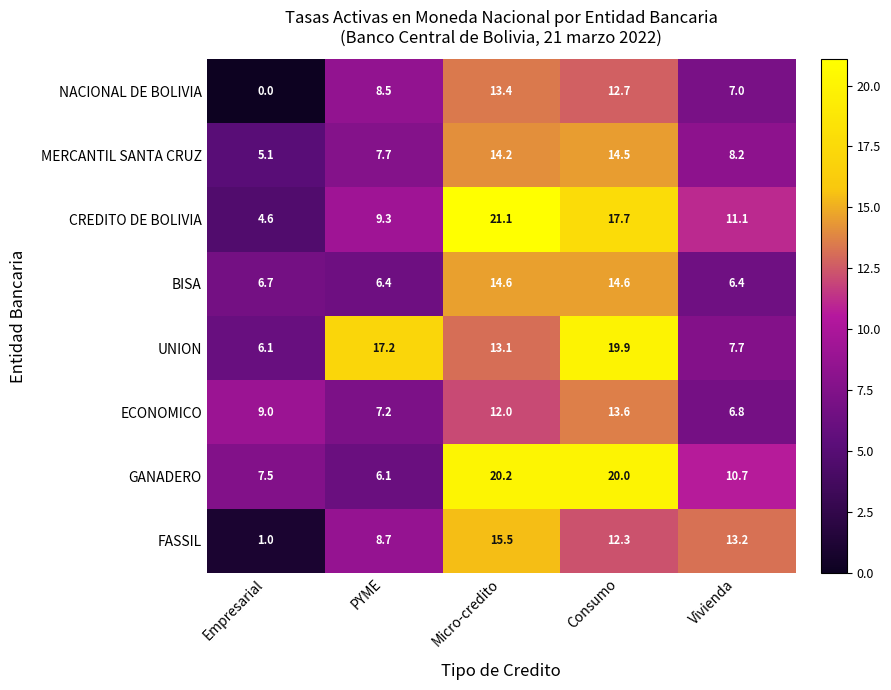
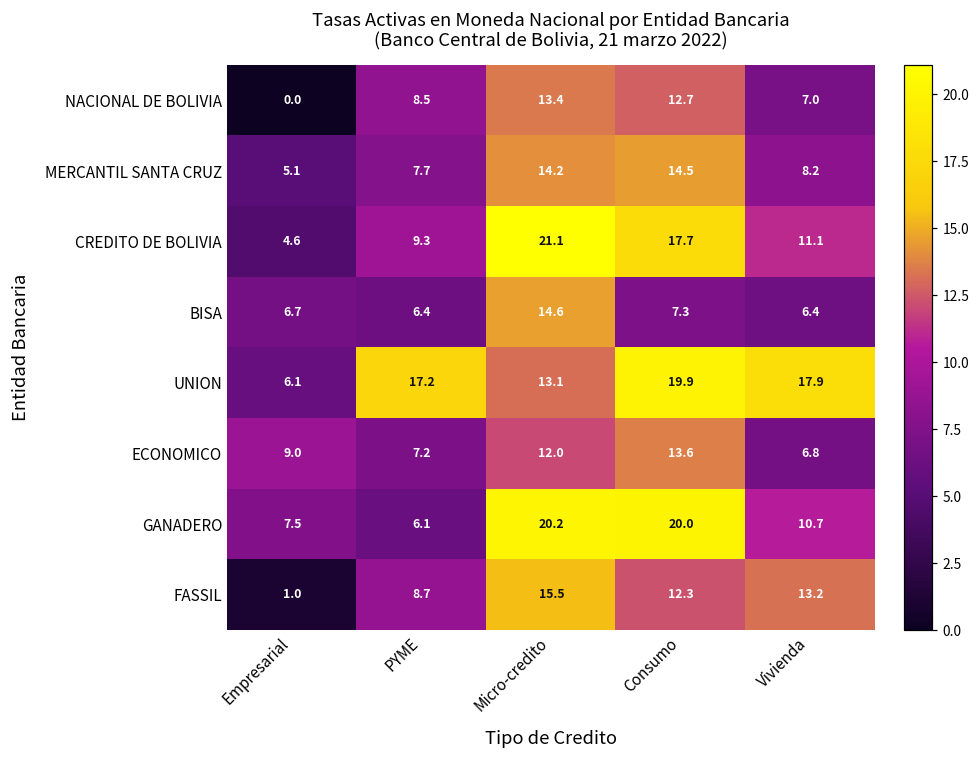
  {
    "NACIONAL DE BOLIVIA": {
      "Empresarial": 0.0,
      "PYME": 8.5,
      "Micro-credito": 13.4,
      "Consumo": 12.7,
      "Vivienda": 7.0
    },
    "MERCANTIL SANTA CRUZ": {
      "Empresarial": 5.1,
      "PYME": 7.7,
      "Micro-credito": 14.2,
      "Consumo": 14.5,
      "Vivienda": 8.2
    },
    "CREDITO DE BOLIVIA": {
      "Empresarial": 4.6,
      "PYME": 9.3,
      "Micro-credito": 21.1,
      "Consumo": 17.7,
      "Vivienda": 11.1
    },
    "BISA": {
      "Empresarial": 6.7,
      "PYME": 6.4,
      "Micro-credito": 14.6,
-     "Consumo": 14.6,
+     "Consumo": 7.3,
      "Vivienda": 6.4
    },
    "UNION": {
      "Empresarial": 6.1,
      "PYME": 17.2,
      "Micro-credito": 13.1,
      "Consumo": 19.9,
-     "Vivienda": 7.7
+     "Vivienda": 17.9
    },
    "ECONOMICO": {
      "Empresarial": 9.0,
      "PYME": 7.2,
      "Micro-credito": 12.0,
      "Consumo": 13.6,
      "Vivienda": 6.8
    },
    "GANADERO": {
      "Empresarial": 7.5,
      "PYME": 6.1,
      "Micro-credito": 20.2,
      "Consumo": 20.0,
      "Vivienda": 10.7
    },
    "FASSIL": {
      "Empresarial": 1.0,
      "PYME": 8.7,
      "Micro-credito": 15.5,
      "Consumo": 12.3,
      "Vivienda": 13.2
    }
  }
